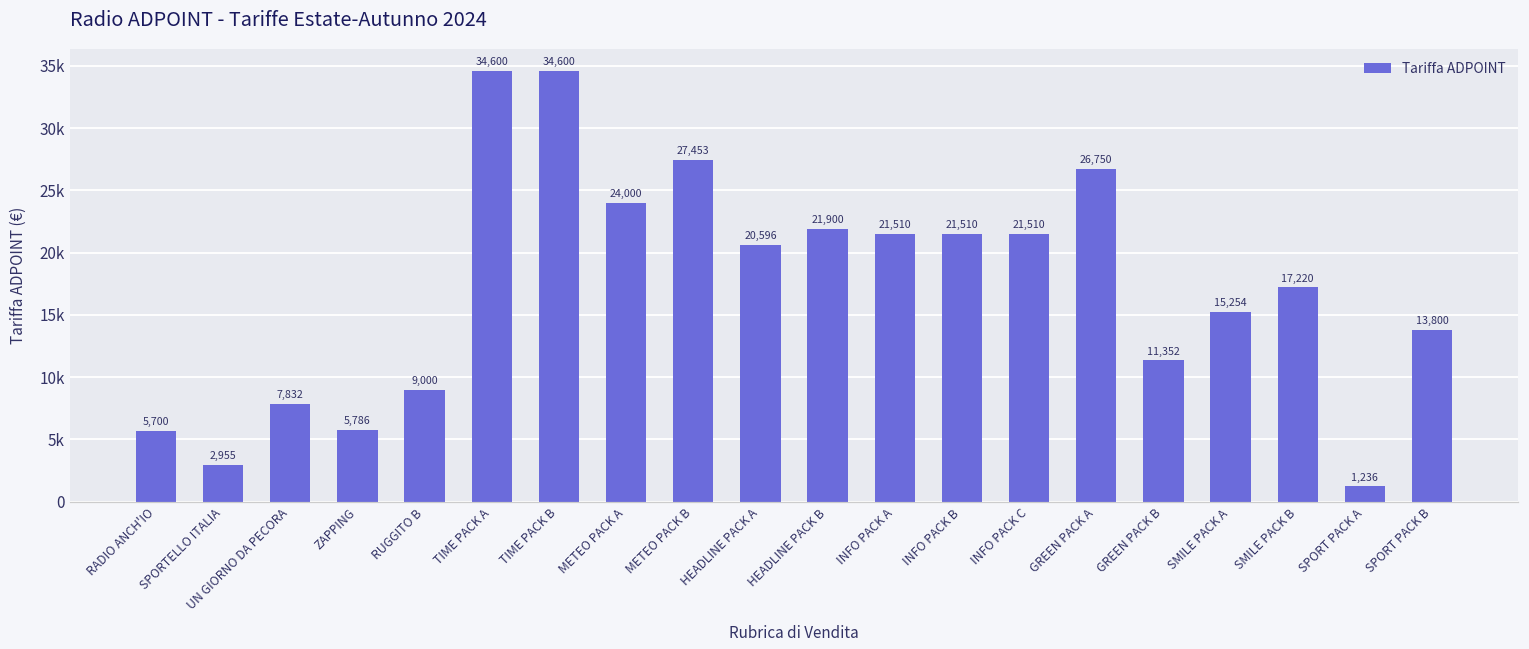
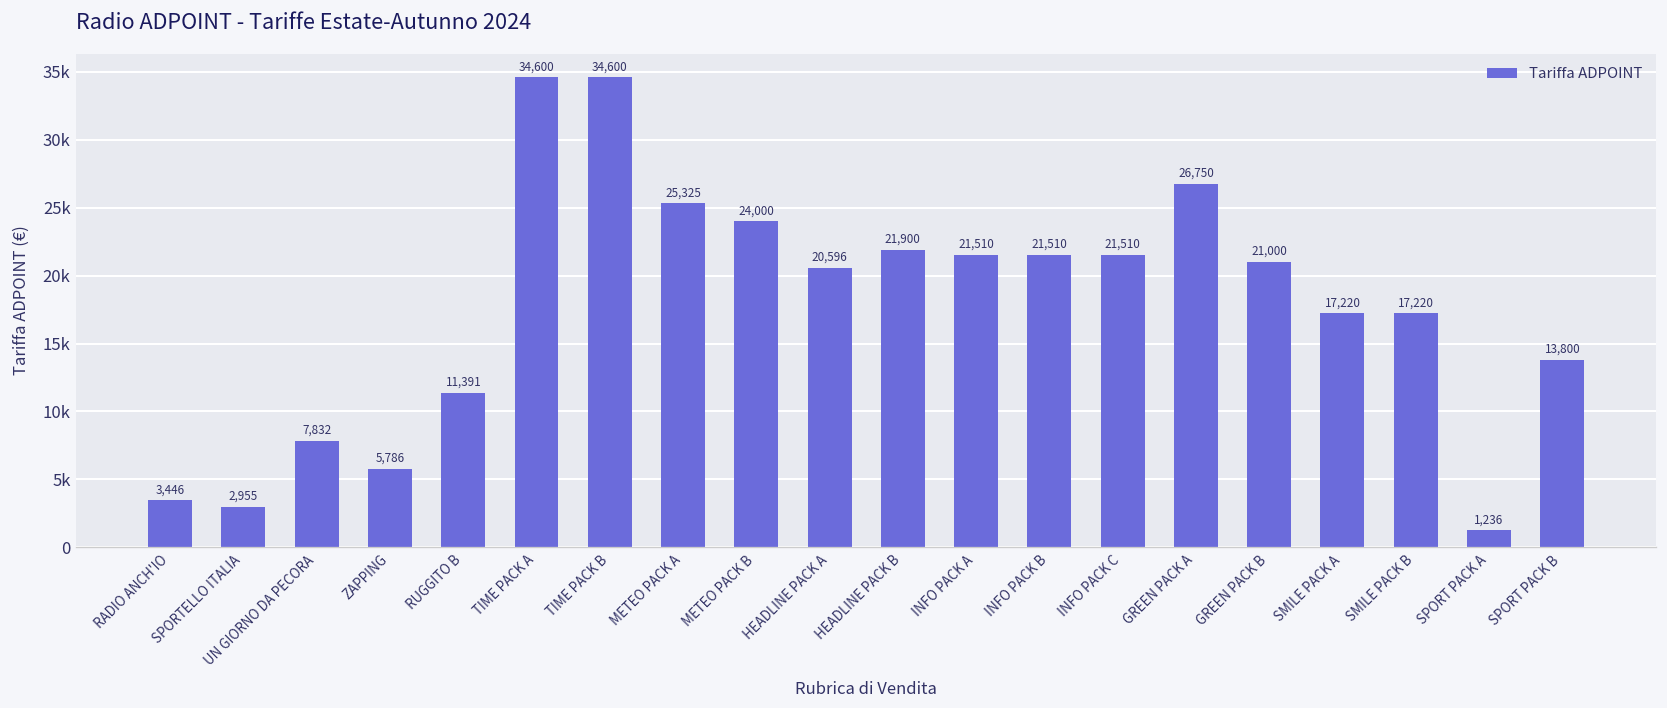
  {
-   "RADIO ANCH'IO": "5,700",
+   "RADIO ANCH'IO": "3,446",
    "SPORTELLO ITALIA": "2,955",
    "UN GIORNO DA PECORA": "7,832",
    "ZAPPING": "5,786",
-   "RUGGITO B": "9,000",
+   "RUGGITO B": "11,391",
    "TIME PACK A": "34,600",
    "TIME PACK B": "34,600",
-   "METEO PACK A": "24,000",
-   "METEO PACK B": "27,453",
+   "METEO PACK A": "25,325",
+   "METEO PACK B": "24,000",
    "HEADLINE PACK A": "20,596",
    "HEADLINE PACK B": "21,900",
    "INFO PACK A": "21,510",
    "INFO PACK B": "21,510",
    "INFO PACK C": "21,510",
    "GREEN PACK A": "26,750",
-   "GREEN PACK B": "11,352",
-   "SMILE PACK A": "15,254",
+   "GREEN PACK B": "21,000",
+   "SMILE PACK A": "17,220",
    "SMILE PACK B": "17,220",
    "SPORT PACK A": "1,236",
    "SPORT PACK B": "13,800"
  }
